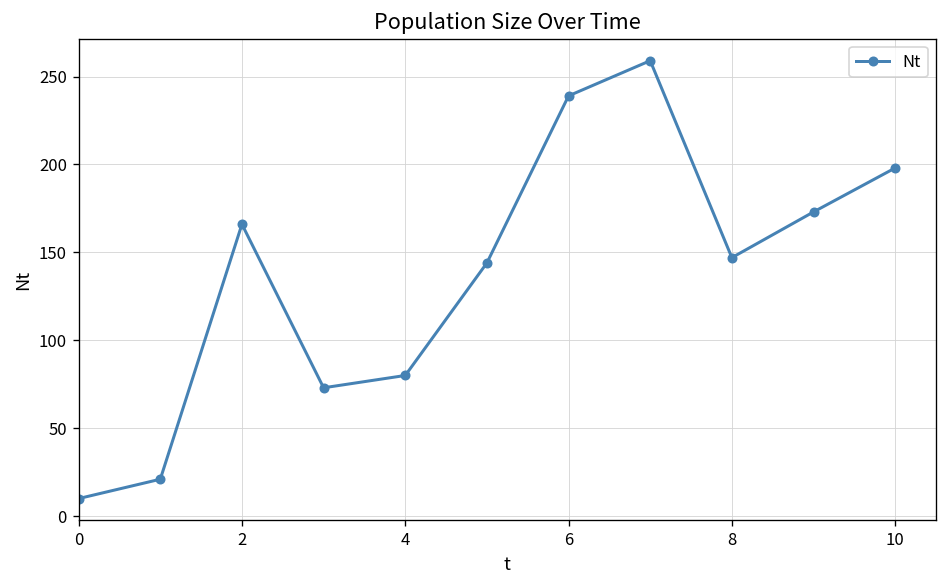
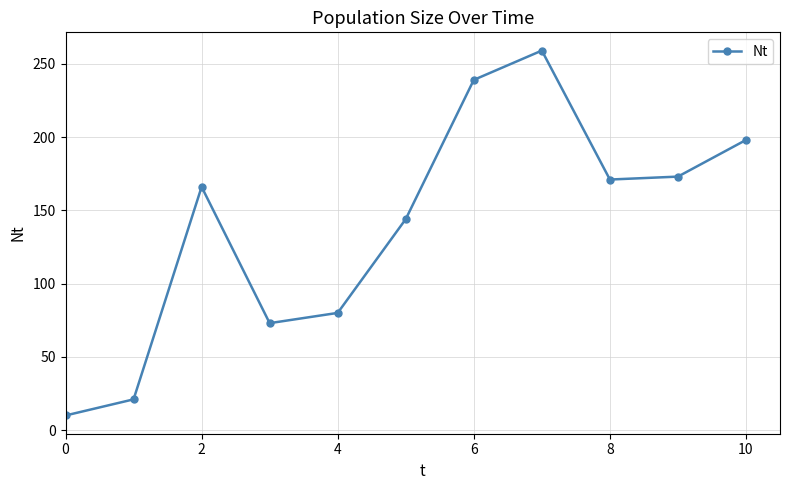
  {
    "0": 10,
    "2": 166,
    "4": 80,
    "6": 239,
-   "8": 147,
+   "8": 171,
    "10": 198
  }
